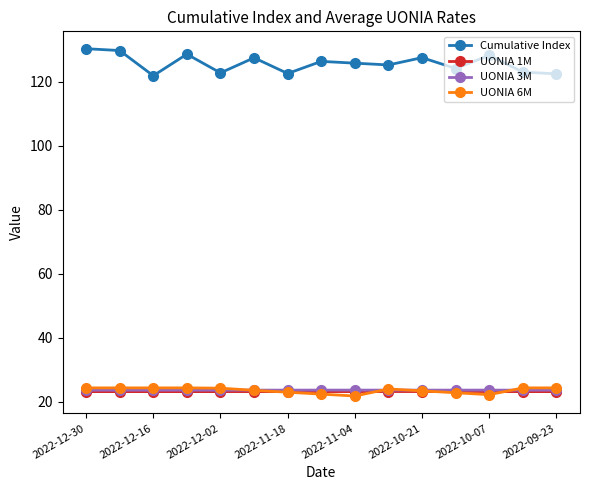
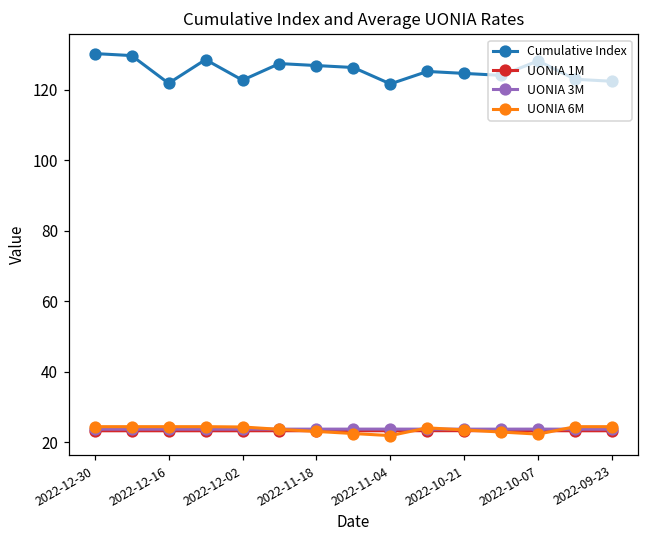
  {
    "Cumulative Index": {
      "2022-12-30": 130,
      "2022-12-16": 122,
      "2022-12-02": 123,
-     "2022-11-18": 123,
-     "2022-11-04": 126,
-     "2022-10-21": 127
+     "2022-11-18": 127,
+     "2022-11-04": 122,
+     "2022-10-21": 125
    },
    "UONIA 6M": {
      "2022-11-04": 22,
      "2022-10-07": 22
    }
  }
